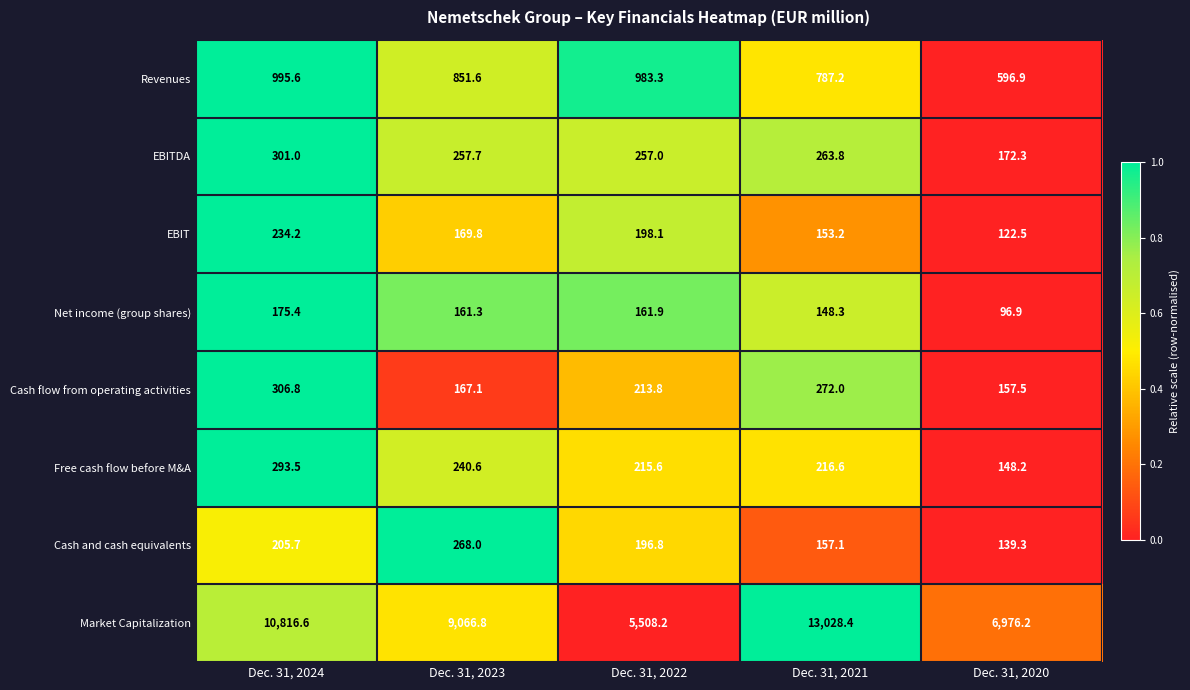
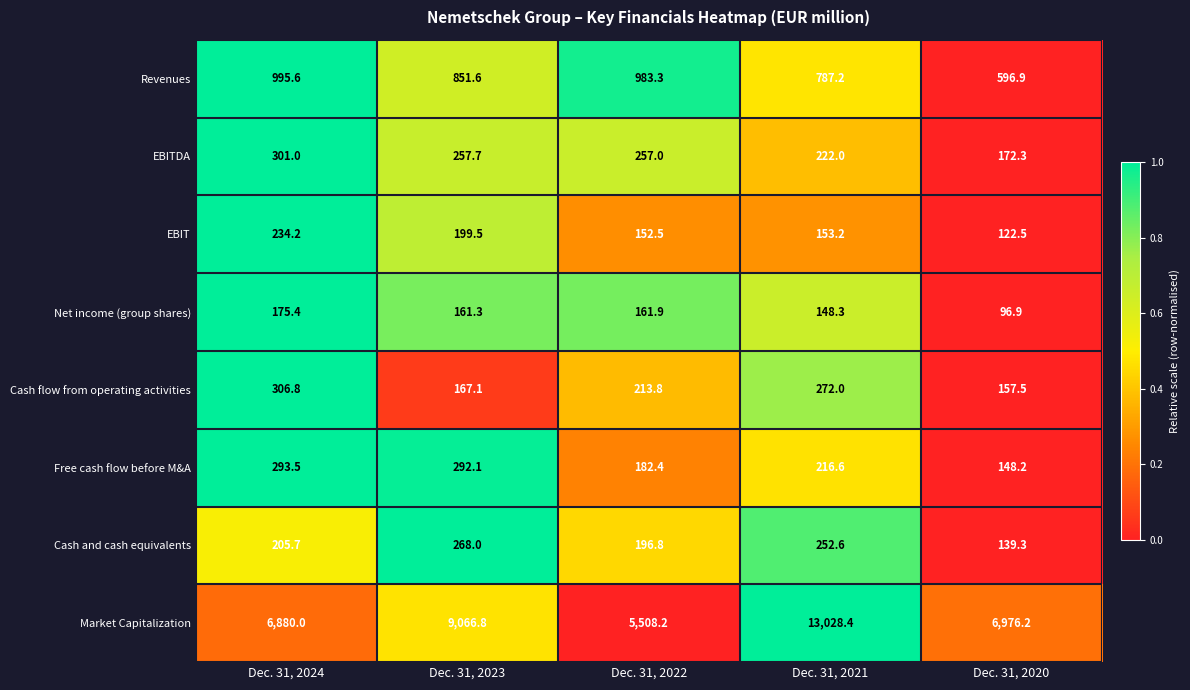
  {
    "Revenues": {
      "Dec. 31, 2024": "995.6",
      "Dec. 31, 2023": "851.6",
      "Dec. 31, 2022": "983.3",
      "Dec. 31, 2021": "787.2",
      "Dec. 31, 2020": "596.9"
    },
    "EBITDA": {
      "Dec. 31, 2024": "301.0",
      "Dec. 31, 2023": "257.7",
      "Dec. 31, 2022": "257.0",
-     "Dec. 31, 2021": "263.8",
+     "Dec. 31, 2021": "222.0",
      "Dec. 31, 2020": "172.3"
    },
    "EBIT": {
      "Dec. 31, 2024": "234.2",
-     "Dec. 31, 2023": "169.8",
-     "Dec. 31, 2022": "198.1",
+     "Dec. 31, 2023": "199.5",
+     "Dec. 31, 2022": "152.5",
      "Dec. 31, 2021": "153.2",
      "Dec. 31, 2020": "122.5"
    },
    "Net income (group shares)": {
      "Dec. 31, 2024": "175.4",
      "Dec. 31, 2023": "161.3",
      "Dec. 31, 2022": "161.9",
      "Dec. 31, 2021": "148.3",
      "Dec. 31, 2020": "96.9"
    },
    "Cash flow from operating activities": {
      "Dec. 31, 2024": "306.8",
      "Dec. 31, 2023": "167.1",
      "Dec. 31, 2022": "213.8",
      "Dec. 31, 2021": "272.0",
      "Dec. 31, 2020": "157.5"
    },
    "Free cash flow before M&A": {
      "Dec. 31, 2024": "293.5",
-     "Dec. 31, 2023": "240.6",
-     "Dec. 31, 2022": "215.6",
+     "Dec. 31, 2023": "292.1",
+     "Dec. 31, 2022": "182.4",
      "Dec. 31, 2021": "216.6",
      "Dec. 31, 2020": "148.2"
    },
    "Cash and cash equivalents": {
      "Dec. 31, 2024": "205.7",
      "Dec. 31, 2023": "268.0",
      "Dec. 31, 2022": "196.8",
-     "Dec. 31, 2021": "157.1",
+     "Dec. 31, 2021": "252.6",
      "Dec. 31, 2020": "139.3"
    },
    "Market Capitalization": {
-     "Dec. 31, 2024": "10,816.6",
+     "Dec. 31, 2024": "6,880.0",
      "Dec. 31, 2023": "9,066.8",
      "Dec. 31, 2022": "5,508.2",
      "Dec. 31, 2021": "13,028.4",
      "Dec. 31, 2020": "6,976.2"
    }
  }
